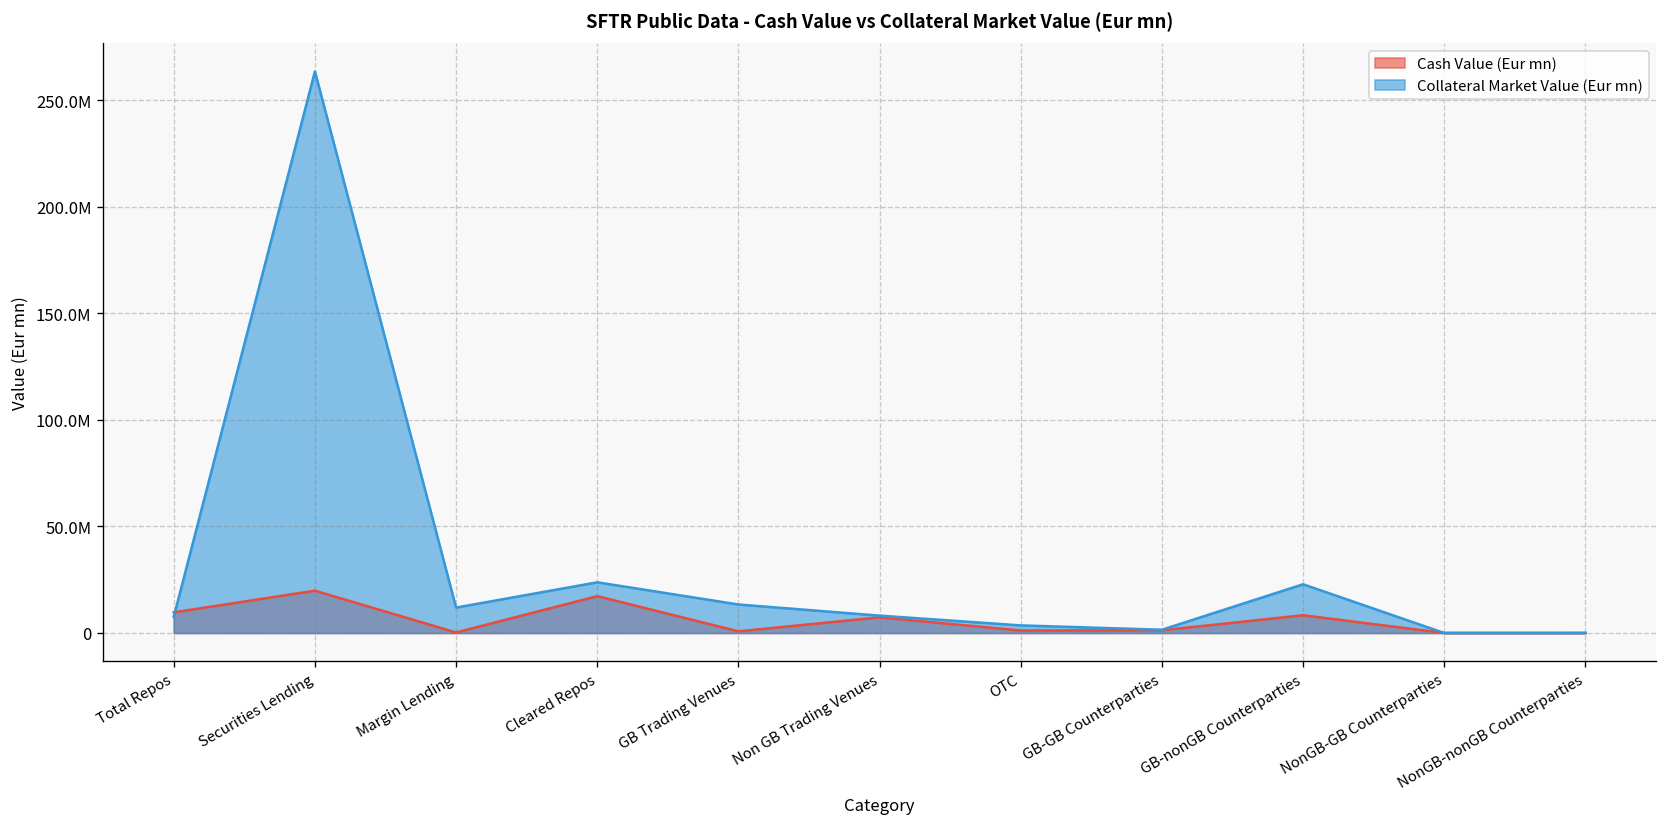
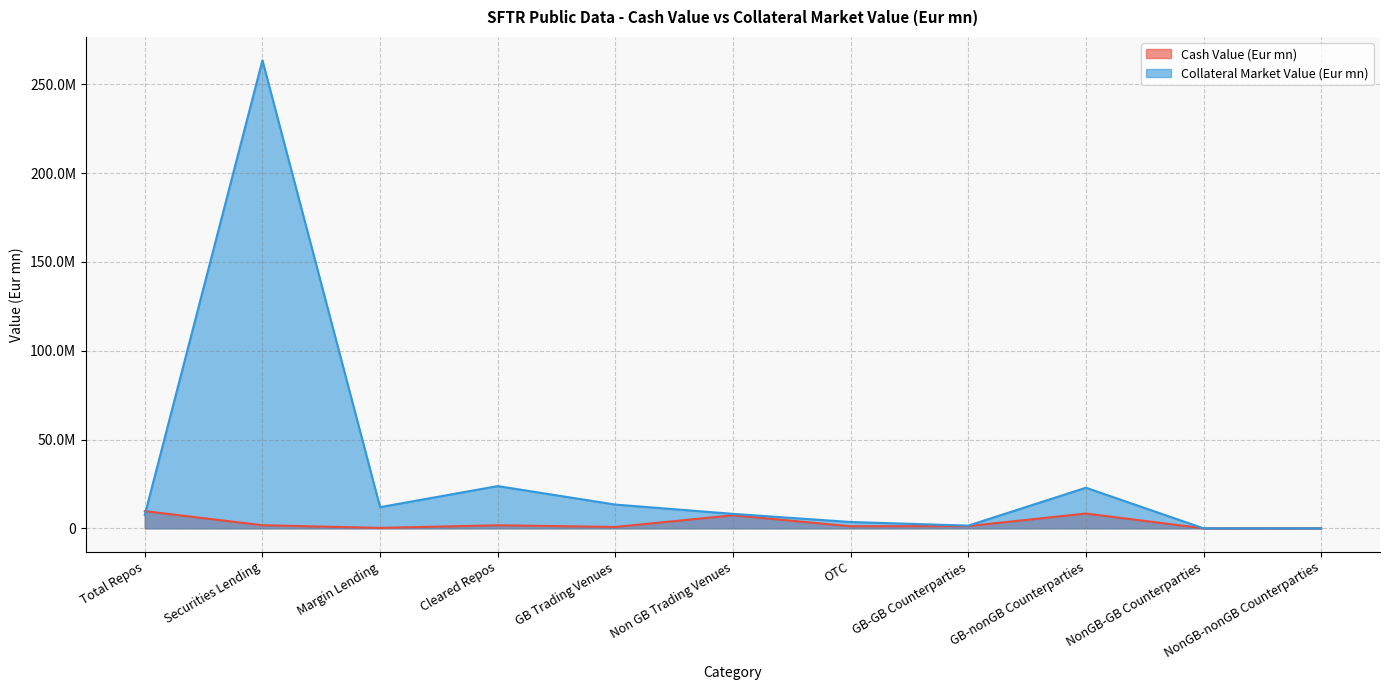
  {
    "Cash Value (Eur mn)": {
      "Total Repos": 10000000,
-     "Securities Lending": 20000000,
+     "Securities Lending": 2000000,
      "Margin Lending": 0,
-     "Cleared Repos": 17000000,
+     "Cleared Repos": 2000000,
      "GB Trading Venues": 1000000,
      "OTC": 1000000,
      "GB-nonGB Counterparties": 8000000
    },
    "Collateral Market Value (Eur mn)": {
      "Total Repos": 8000000,
      "Securities Lending": 264000000,
      "Margin Lending": 12000000,
      "Cleared Repos": 24000000,
      "GB Trading Venues": 13000000,
      "OTC": 4000000,
      "GB-nonGB Counterparties": 23000000
    }
  }
